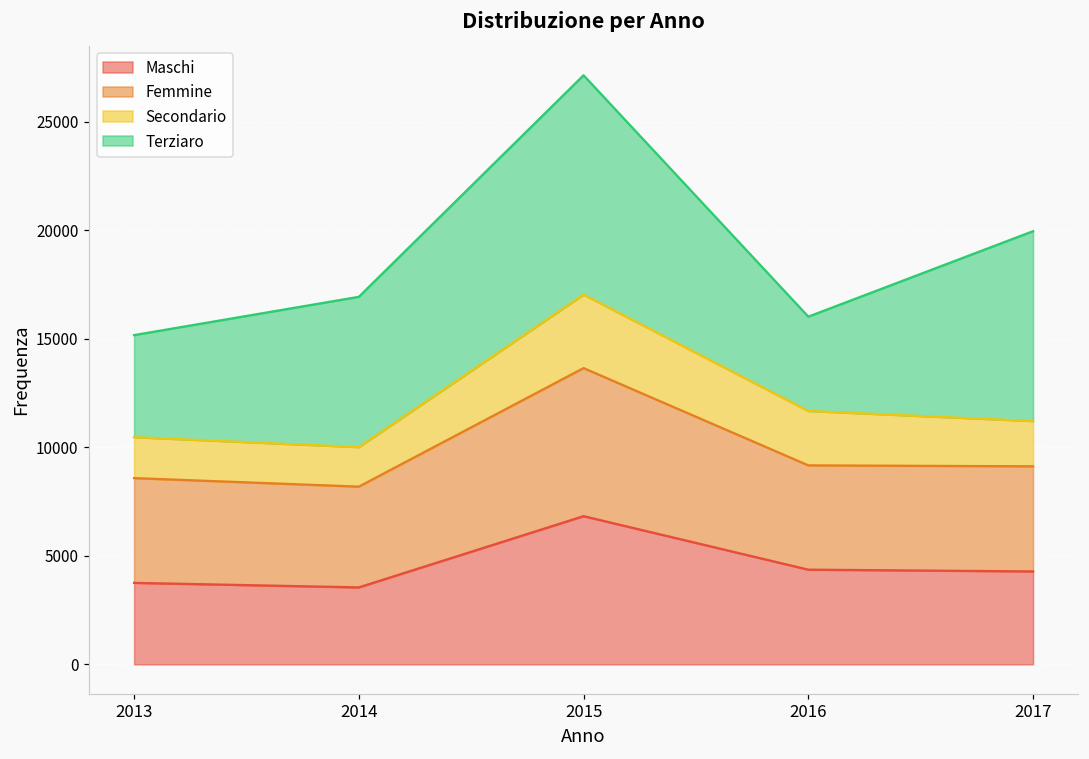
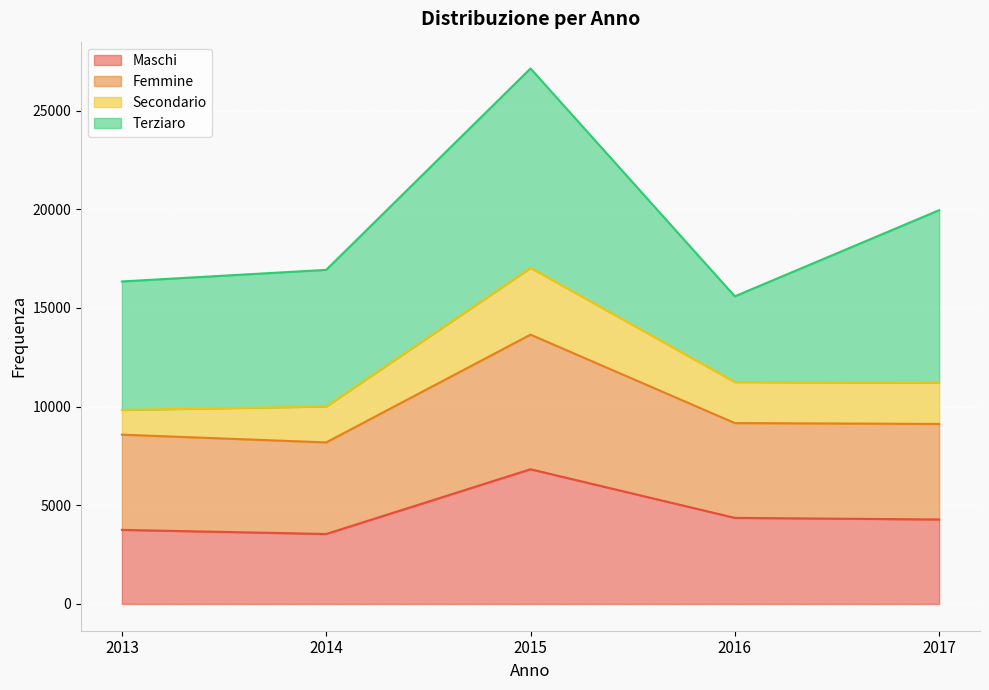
  {
    "Secondario": {
-     "2013": 1900,
+     "2013": 1300,
      "2014": 1800,
      "2015": 3400,
-     "2016": 2500,
+     "2016": 2100,
      "2017": 2100
    },
    "Terziaro": {
-     "2013": 4700,
+     "2013": 6500,
      "2014": 6900,
      "2015": 10100,
      "2016": 4300,
      "2017": 8700
    }
  }
